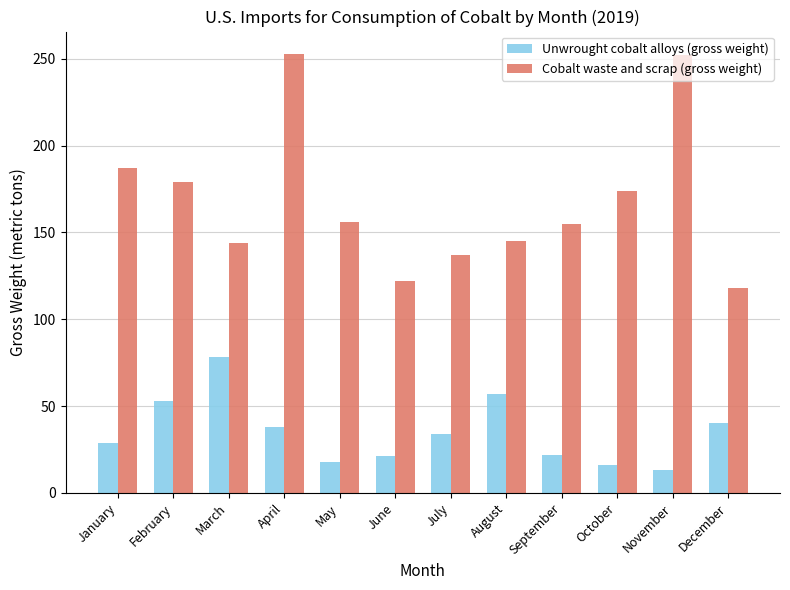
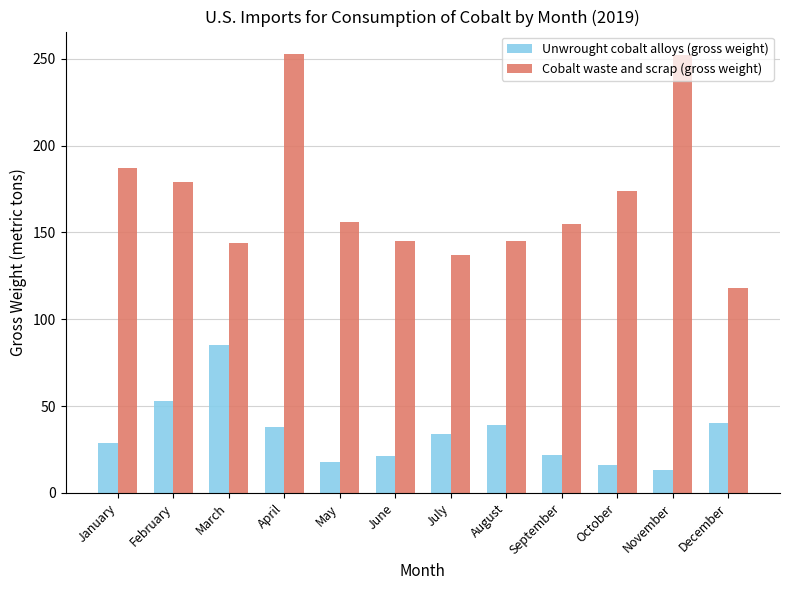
  {
    "Unwrought cobalt alloys (gross weight)": {
      "January": 29,
      "February": 53,
-     "March": 78,
+     "March": 85,
      "April": 38,
      "May": 18,
      "June": 21,
      "July": 34,
-     "August": 57,
+     "August": 39,
      "September": 22,
      "October": 16,
      "November": 13,
      "December": 40
    },
    "Cobalt waste and scrap (gross weight)": {
      "January": 187,
      "February": 179,
      "March": 144,
      "April": 253,
      "May": 156,
-     "June": 122,
+     "June": 145,
      "July": 137,
      "August": 145,
      "September": 155,
      "October": 174,
      "December": 118
    }
  }
